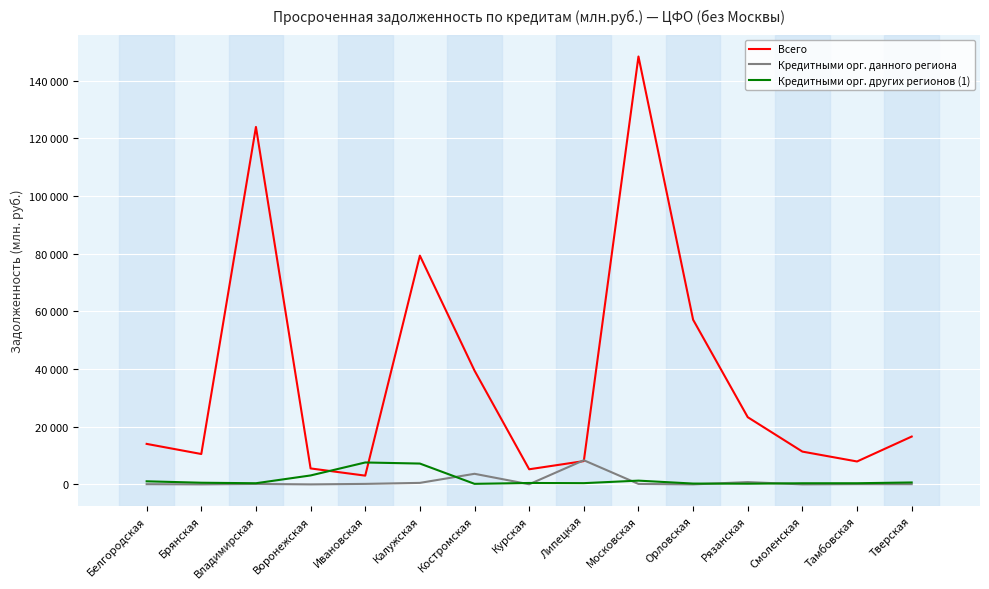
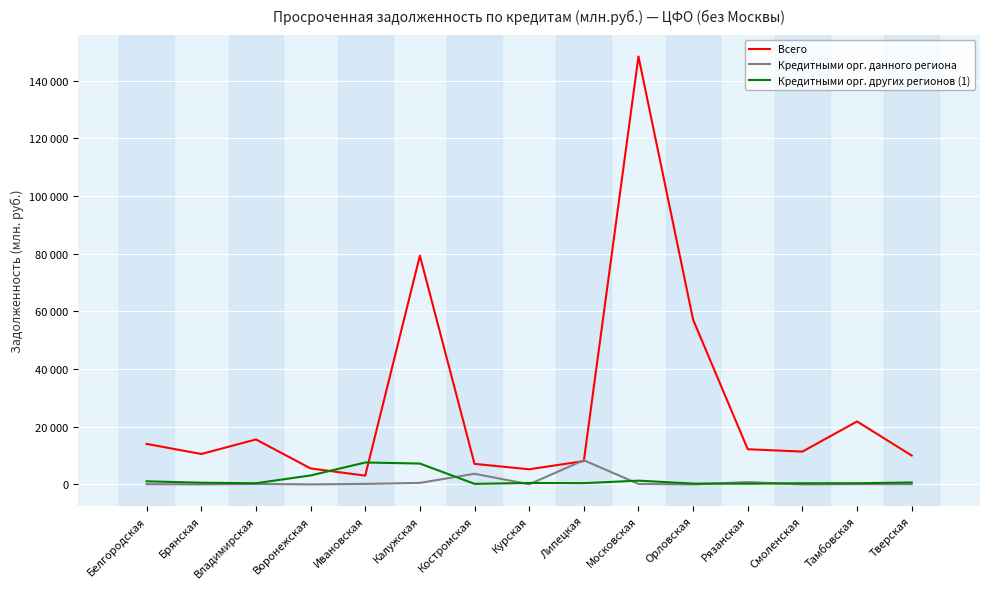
  {
    "Всего": {
      "Белгородская": 14000,
      "Брянская": 11000,
-     "Владимирская": 124000,
+     "Владимирская": 16000,
      "Воронежская": 6000,
      "Ивановская": 3000,
      "Калужская": 79000,
-     "Костромская": 39000,
+     "Костромская": 7000,
      "Курская": 5000,
      "Московская": 148000,
      "Орловская": 57000,
-     "Рязанская": 23000,
+     "Рязанская": 12000,
      "Смоленская": 11000,
-     "Тамбовская": 8000,
-     "Тверская": 17000
+     "Тамбовская": 22000,
+     "Тверская": 10000
    },
    "Кредитными орг. данного региона": {
      "Белгородская": 0,
      "Воронежская": 0,
      "Ивановская": 0,
      "Калужская": 1000,
      "Костромская": 4000,
      "Московская": 0
    },
    "Кредитными орг. других регионов (1)": {
      "Белгородская": 1000,
      "Воронежская": 3000,
      "Ивановская": 8000,
      "Калужская": 7000,
      "Костромская": 0,
      "Липецкая": 0,
      "Московская": 1000
    }
  }
